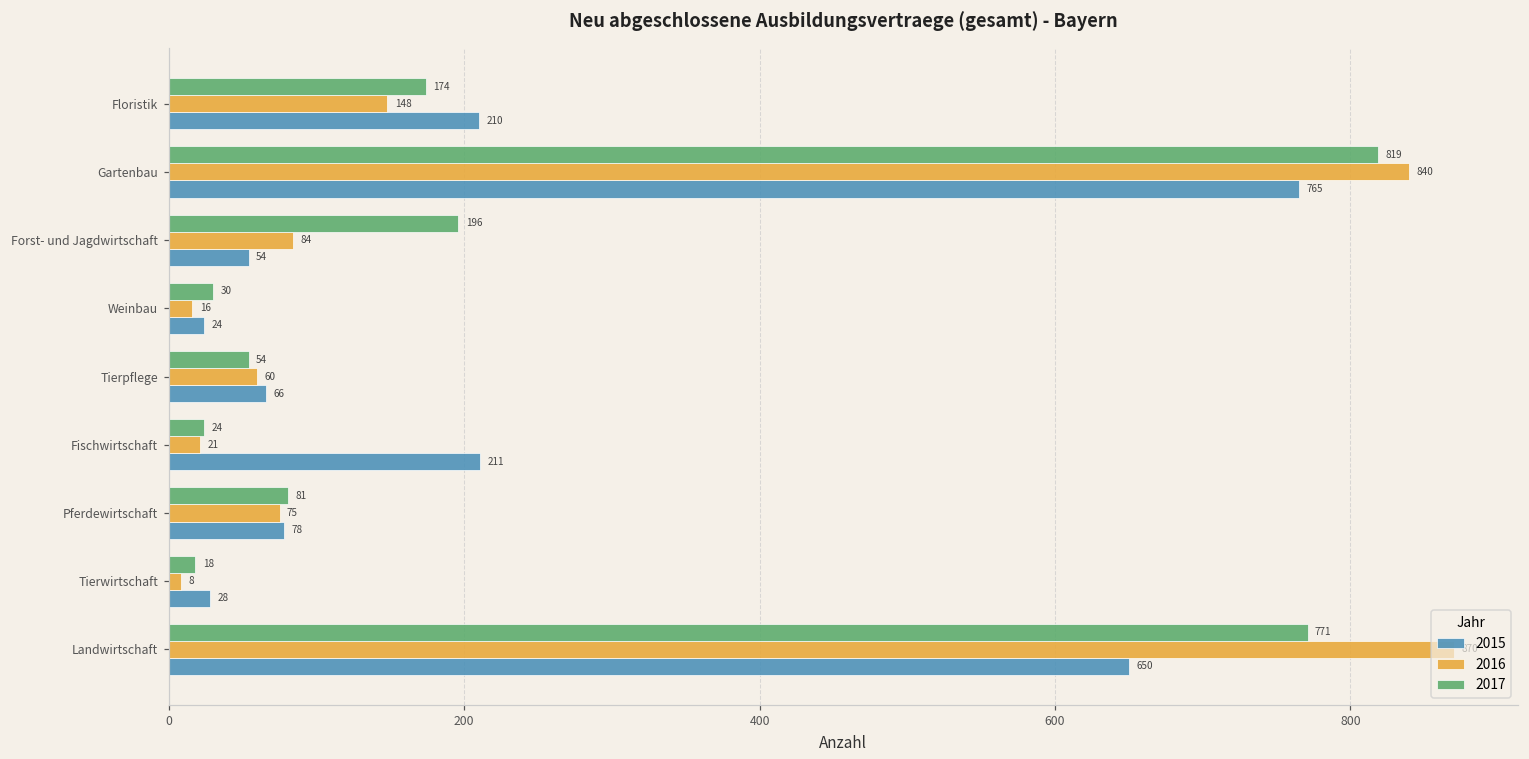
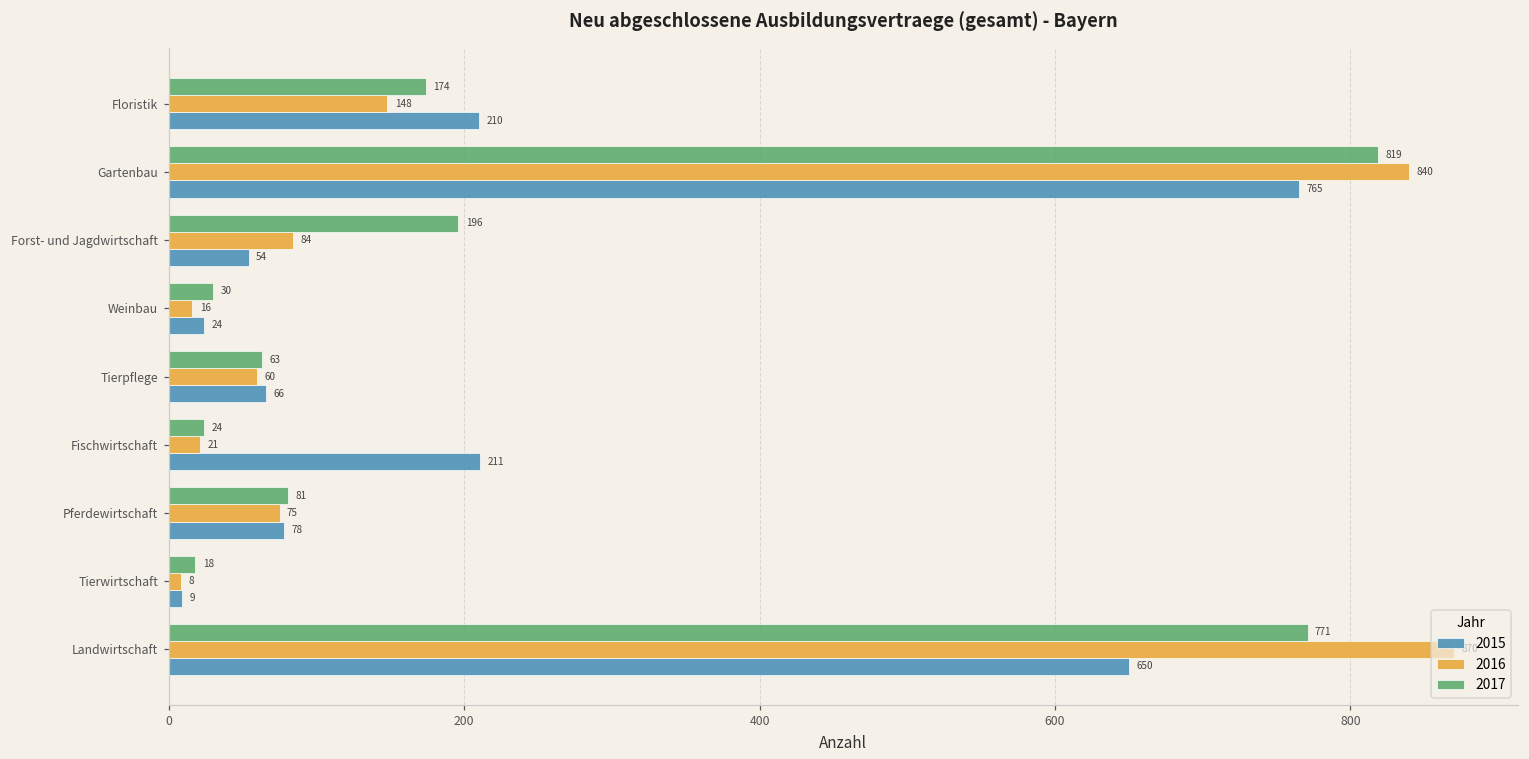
  {
    "2015": {
      "Floristik": 210,
      "Gartenbau": 765,
      "Forst- und Jagdwirtschaft": 54,
      "Weinbau": 24,
      "Tierpflege": 66,
      "Fischwirtschaft": 211,
      "Pferdewirtschaft": 78,
-     "Tierwirtschaft": 28,
+     "Tierwirtschaft": 9,
      "Landwirtschaft": 650
    },
    "2016": {
      "Floristik": 148,
      "Gartenbau": 840,
      "Forst- und Jagdwirtschaft": 84,
      "Weinbau": 16,
      "Tierpflege": 60,
      "Fischwirtschaft": 21,
      "Pferdewirtschaft": 75,
      "Tierwirtschaft": 8
    },
    "2017": {
      "Floristik": 174,
      "Gartenbau": 819,
      "Forst- und Jagdwirtschaft": 196,
      "Weinbau": 30,
-     "Tierpflege": 54,
+     "Tierpflege": 63,
      "Fischwirtschaft": 24,
      "Pferdewirtschaft": 81,
      "Tierwirtschaft": 18,
      "Landwirtschaft": 771
    }
  }
